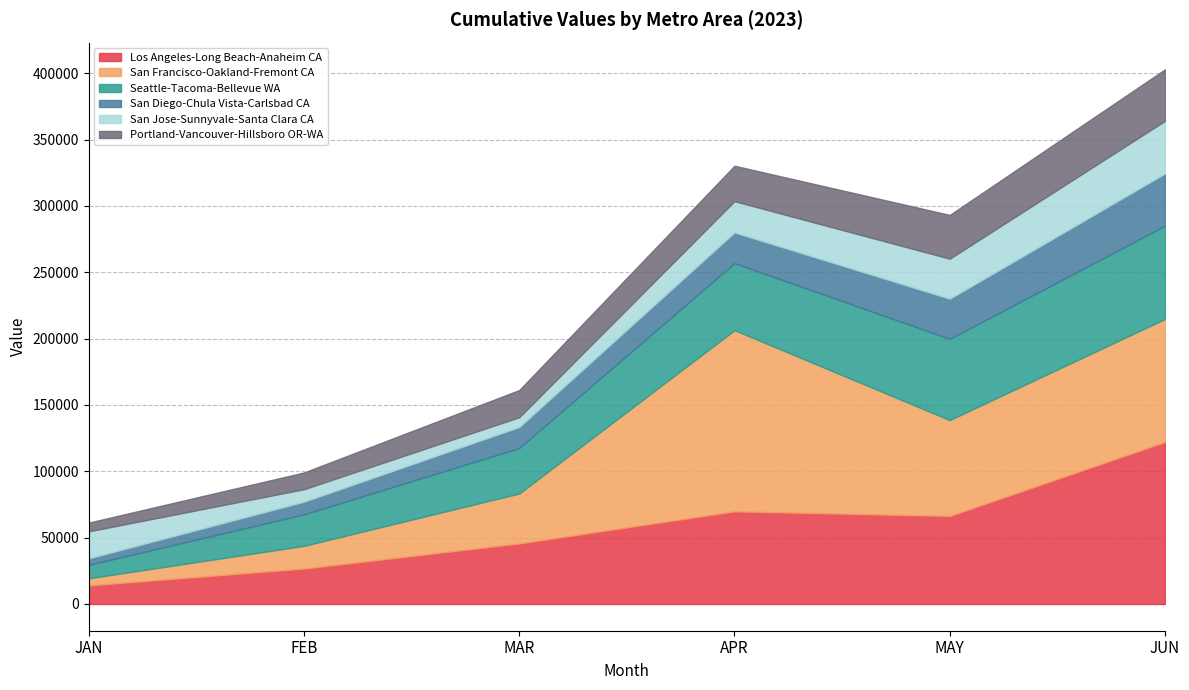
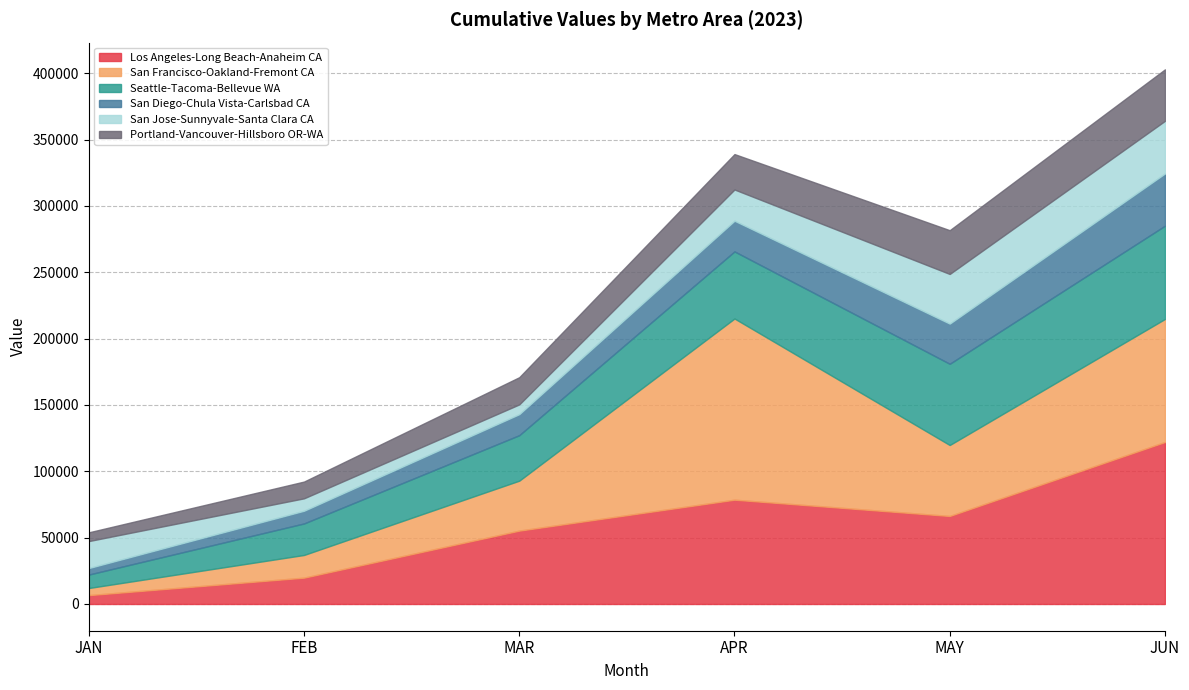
  {
    "Los Angeles-Long Beach-Anaheim CA": {
-     "JAN": 14000,
-     "FEB": 27000,
-     "MAR": 46000,
-     "APR": 70000,
+     "JAN": 7000,
+     "FEB": 20000,
+     "MAR": 55000,
+     "APR": 79000,
      "MAY": 66000,
      "JUN": 122000
    },
    "San Francisco-Oakland-Fremont CA": {
      "JAN": 5000,
      "FEB": 17000,
      "MAR": 38000,
      "APR": 137000,
-     "MAY": 72000,
+     "MAY": 53000,
      "JUN": 93000
    },
    "San Jose-Sunnyvale-Santa Clara CA": {
      "JAN": 20000,
      "FEB": 9000,
      "MAR": 7000,
      "APR": 24000,
-     "MAY": 30000,
+     "MAY": 37000,
      "JUN": 40000
    }
  }
